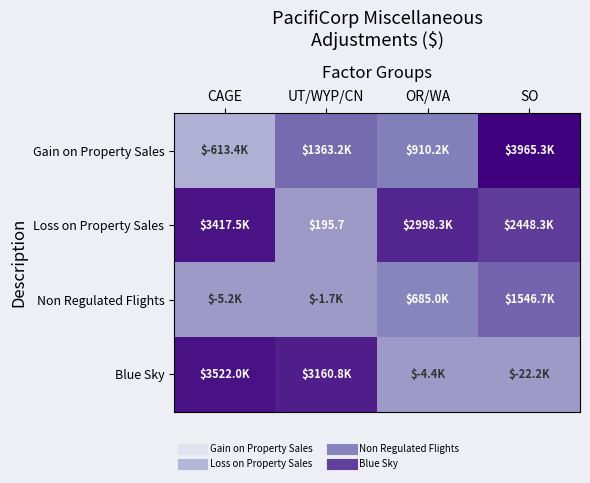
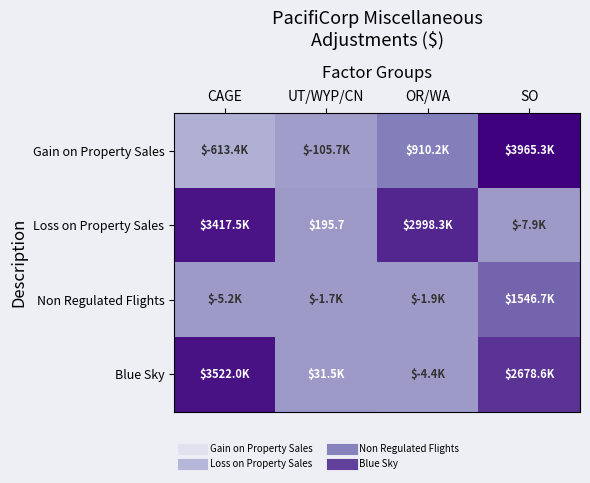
  {
    "Gain on Property Sales": {
      "CAGE": "$-613.4K",
-     "UT/WYP/CN": "$1363.2K",
+     "UT/WYP/CN": "$-105.7K",
      "OR/WA": "$910.2K",
      "SO": "$3965.3K"
    },
    "Loss on Property Sales": {
      "CAGE": "$3417.5K",
      "UT/WYP/CN": "$195.7",
      "OR/WA": "$2998.3K",
-     "SO": "$2448.3K"
+     "SO": "$-7.9K"
    },
    "Non Regulated Flights": {
      "CAGE": "$-5.2K",
      "UT/WYP/CN": "$-1.7K",
-     "OR/WA": "$685.0K",
+     "OR/WA": "$-1.9K",
      "SO": "$1546.7K"
    },
    "Blue Sky": {
      "CAGE": "$3522.0K",
-     "UT/WYP/CN": "$3160.8K",
+     "UT/WYP/CN": "$31.5K",
      "OR/WA": "$-4.4K",
-     "SO": "$-22.2K"
+     "SO": "$2678.6K"
    }
  }
